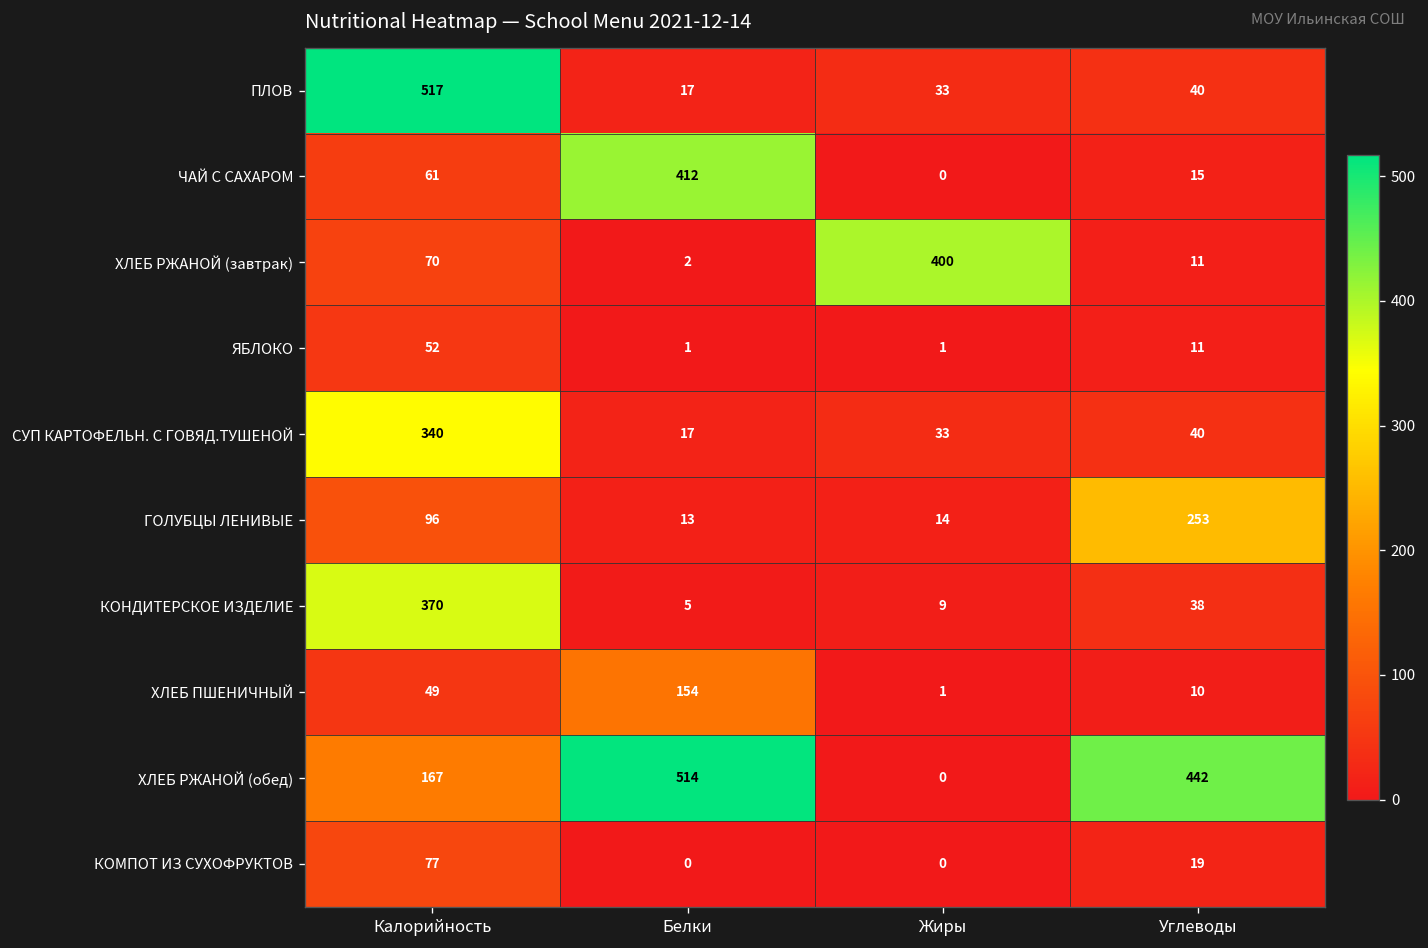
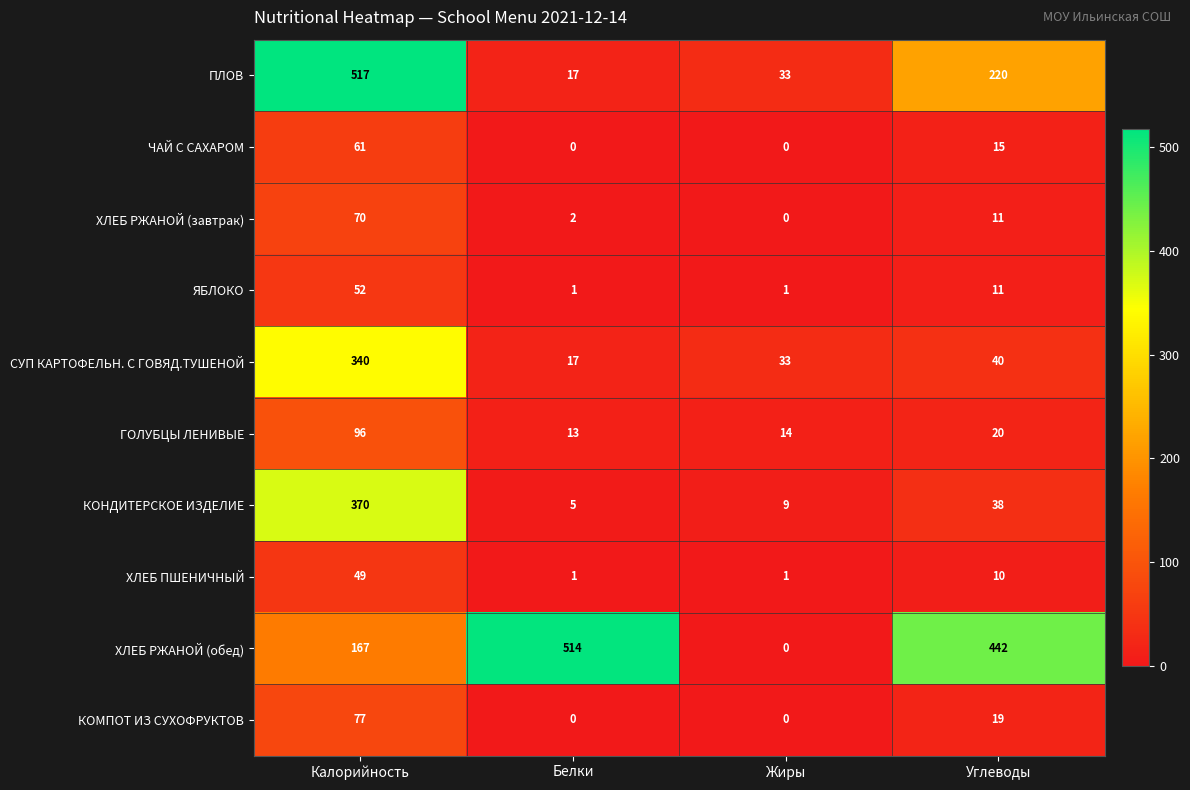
  {
    "ПЛОВ": {
      "Калорийность": 517,
      "Белки": 17,
      "Жиры": 33,
-     "Углеводы": 40
+     "Углеводы": 220
    },
    "ЧАЙ С САХАРОМ": {
      "Калорийность": 61,
-     "Белки": 412,
+     "Белки": 0,
      "Жиры": 0,
      "Углеводы": 15
    },
    "ХЛЕБ РЖАНОЙ (завтрак)": {
      "Калорийность": 70,
      "Белки": 2,
-     "Жиры": 400,
+     "Жиры": 0,
      "Углеводы": 11
    },
    "ЯБЛОКО": {
      "Калорийность": 52,
      "Белки": 1,
      "Жиры": 1,
      "Углеводы": 11
    },
    "СУП КАРТОФЕЛЬН. С ГОВЯД.ТУШЕНОЙ": {
      "Калорийность": 340,
      "Белки": 17,
      "Жиры": 33,
      "Углеводы": 40
    },
    "ГОЛУБЦЫ ЛЕНИВЫЕ": {
      "Калорийность": 96,
      "Белки": 13,
      "Жиры": 14,
-     "Углеводы": 253
+     "Углеводы": 20
    },
    "КОНДИТЕРСКОЕ ИЗДЕЛИЕ": {
      "Калорийность": 370,
      "Белки": 5,
      "Жиры": 9,
      "Углеводы": 38
    },
    "ХЛЕБ ПШЕНИЧНЫЙ": {
      "Калорийность": 49,
-     "Белки": 154,
+     "Белки": 1,
      "Жиры": 1,
      "Углеводы": 10
    },
    "ХЛЕБ РЖАНОЙ (обед)": {
      "Калорийность": 167,
      "Белки": 514,
      "Жиры": 0,
      "Углеводы": 442
    },
    "КОМПОТ ИЗ СУХОФРУКТОВ": {
      "Калорийность": 77,
      "Белки": 0,
      "Жиры": 0,
      "Углеводы": 19
    }
  }
